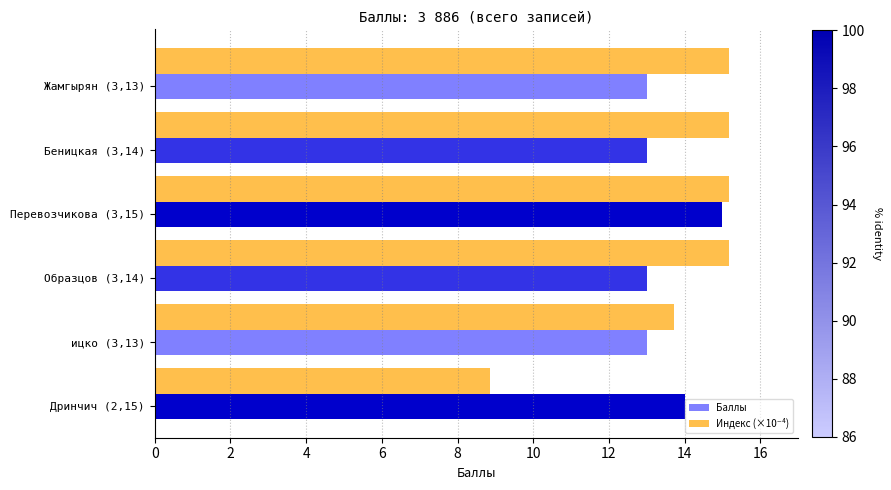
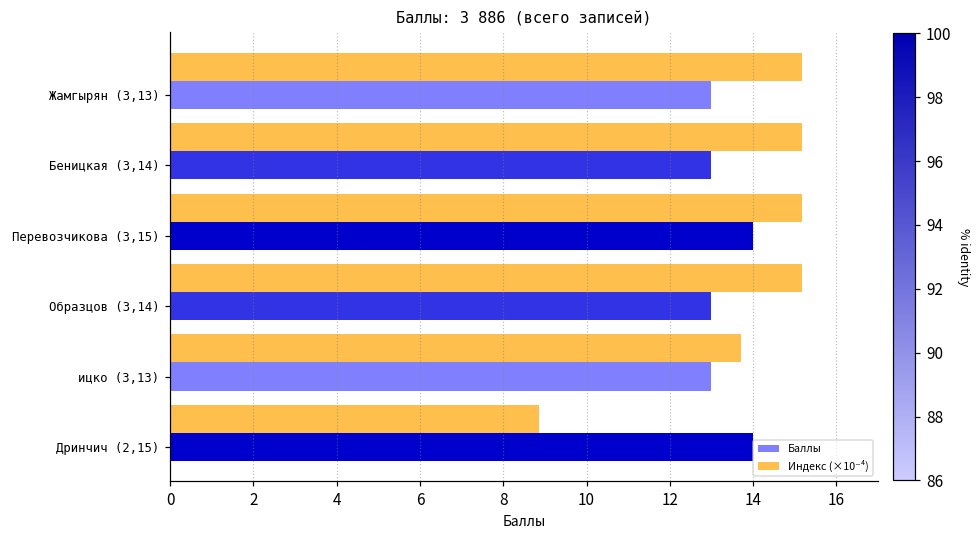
  {
    "Баллы": {
      "Жамгырян (3,13)": 13,
      "Беницкая (3,14)": 13,
-     "Перевозчикова (3,15)": 15,
+     "Перевозчикова (3,15)": 14,
      "Образцов (3,14)": 13,
      "ицко (3,13)": 13,
      "Дринчич (2,15)": 14
    },
    "Индекс (×10⁻⁴)": {
      "Жамгырян (3,13)": 15.2,
      "Беницкая (3,14)": 15.2,
      "Перевозчикова (3,15)": 15.2,
      "Образцов (3,14)": 15.2,
      "ицко (3,13)": 13.7,
      "Дринчич (2,15)": 8.9
    }
  }
